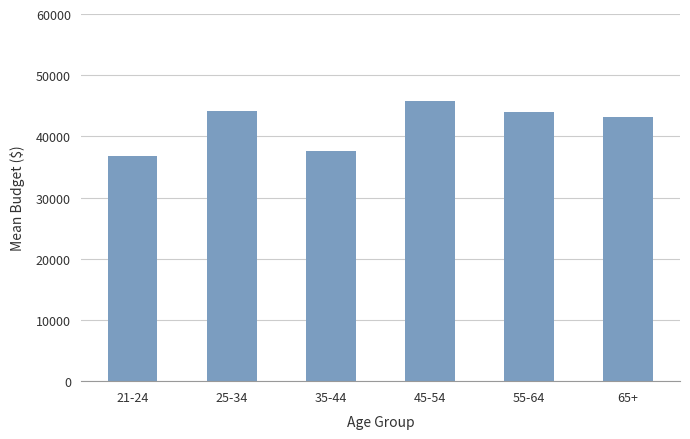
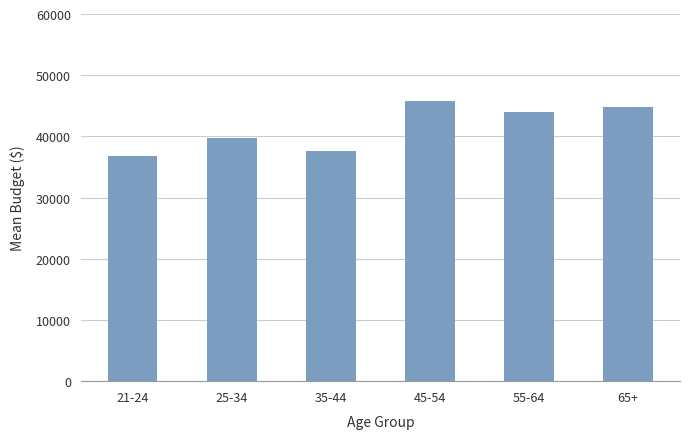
  {
    "21-24": 37000,
-   "25-34": 44000,
+   "25-34": 40000,
    "35-44": 38000,
    "45-54": 46000,
    "55-64": 44000,
-   "65+": 43000
+   "65+": 45000
  }
